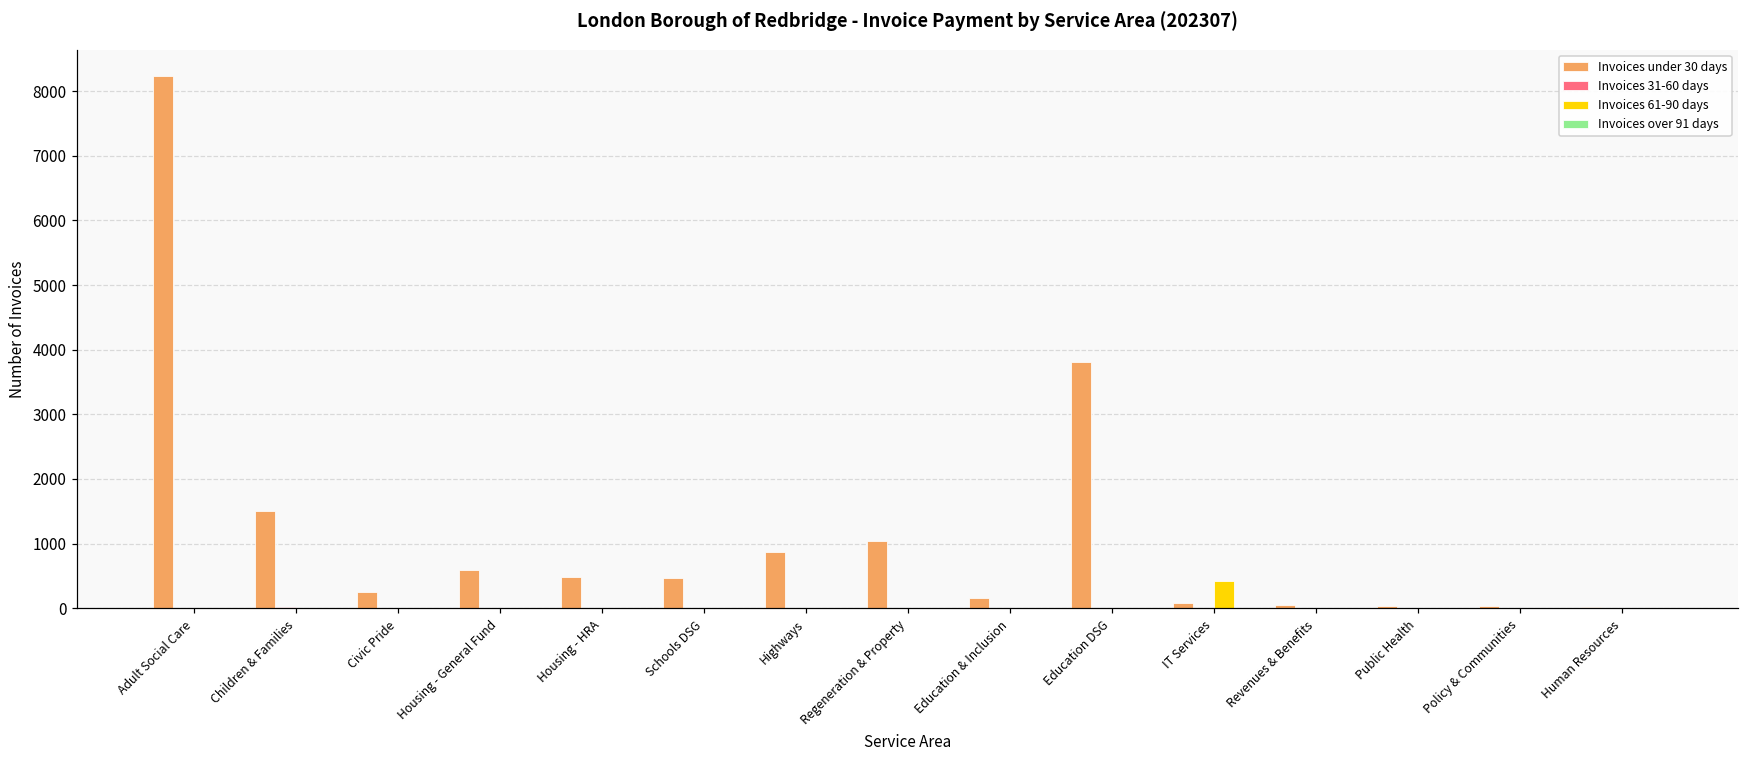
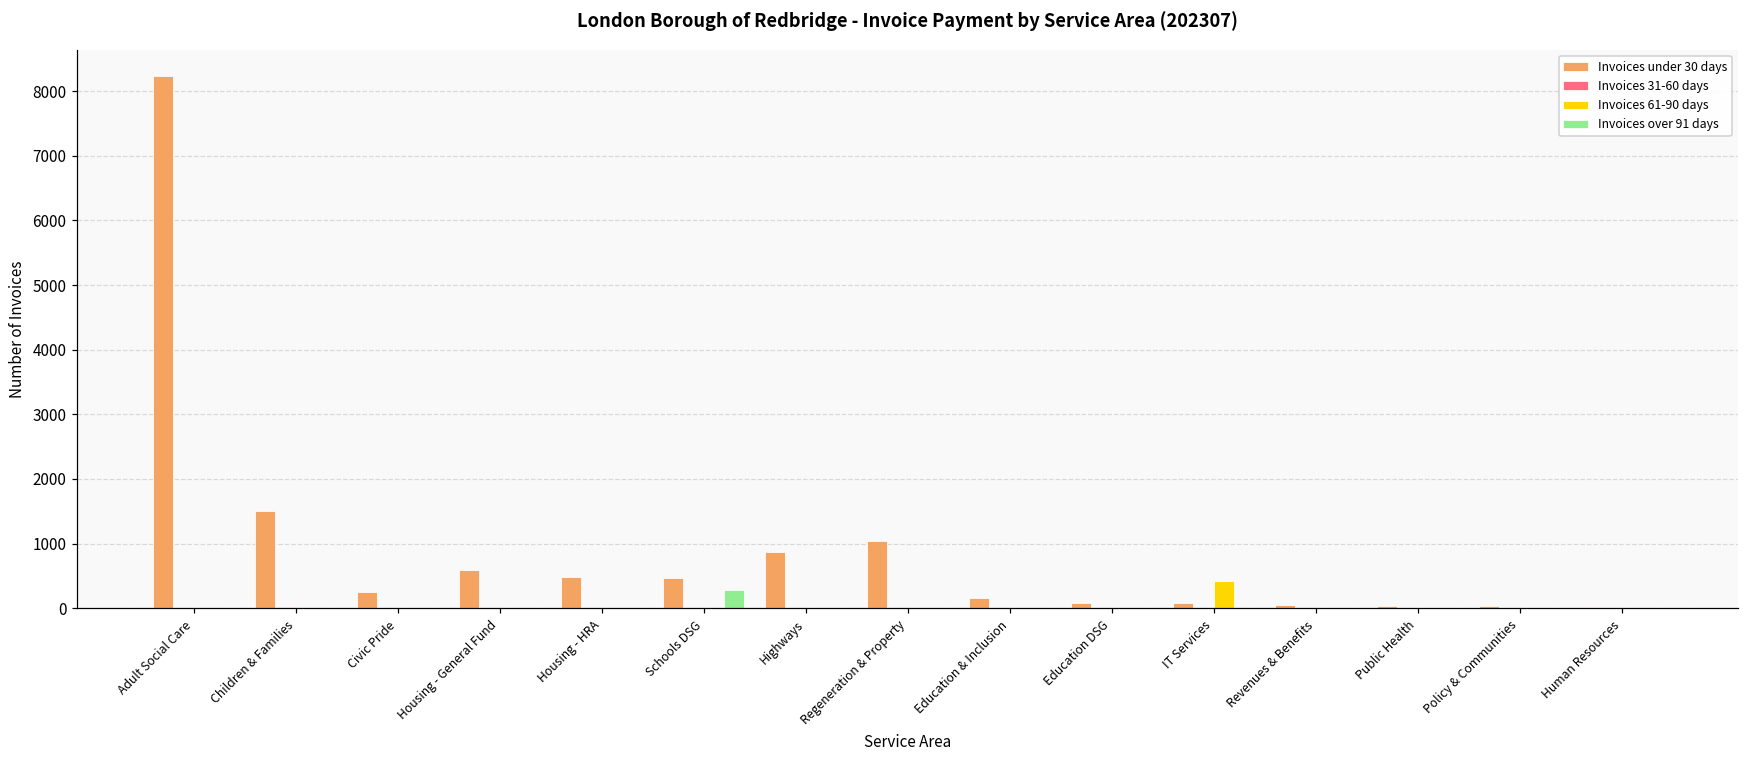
  {
    "Invoices under 30 days": {
      "Adult Social Care": 8200,
      "Children & Families": 1500,
      "Civic Pride": 300,
      "Housing - General Fund": 600,
      "Housing - HRA": 500,
      "Schools DSG": 500,
      "Highways": 900,
      "Regeneration & Property": 1000,
      "Education & Inclusion": 200,
-     "Education DSG": 3800,
+     "Education DSG": 100,
      "IT Services": 100,
      "Revenues & Benefits": 0
    },
    "Invoices 31-60 days": {
      "Housing - General Fund": 0,
      "Schools DSG": 0,
      "Public Health": 0,
      "Policy & Communities": 0,
      "Human Resources": 0
    },
    "Invoices 61-90 days": {
      "Housing - General Fund": 0,
      "Schools DSG": 0,
      "Highways": 0,
      "Education & Inclusion": 0,
      "IT Services": 400,
      "Revenues & Benefits": 0,
      "Policy & Communities": 0,
      "Human Resources": 0
    },
    "Invoices over 91 days": {
      "Adult Social Care": 0,
      "Civic Pride": 0,
-     "Schools DSG": 0,
+     "Schools DSG": 300,
      "Highways": 0,
      "Education & Inclusion": 0,
      "Education DSG": 0,
      "Revenues & Benefits": 0,
      "Public Health": 0,
      "Policy & Communities": 0,
      "Human Resources": 0
    }
  }
